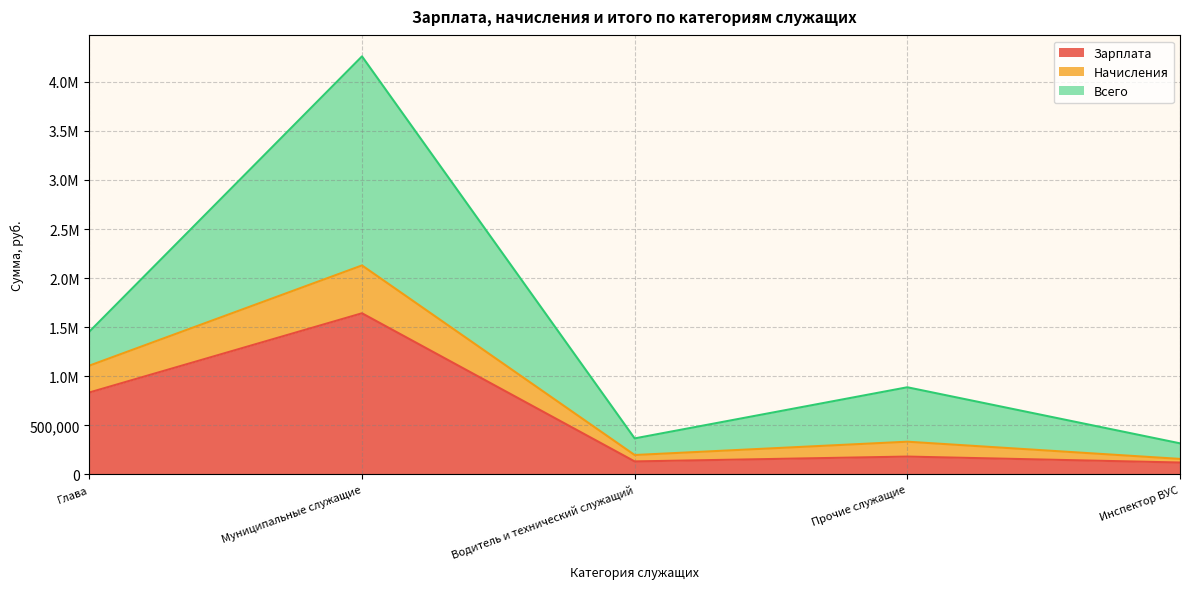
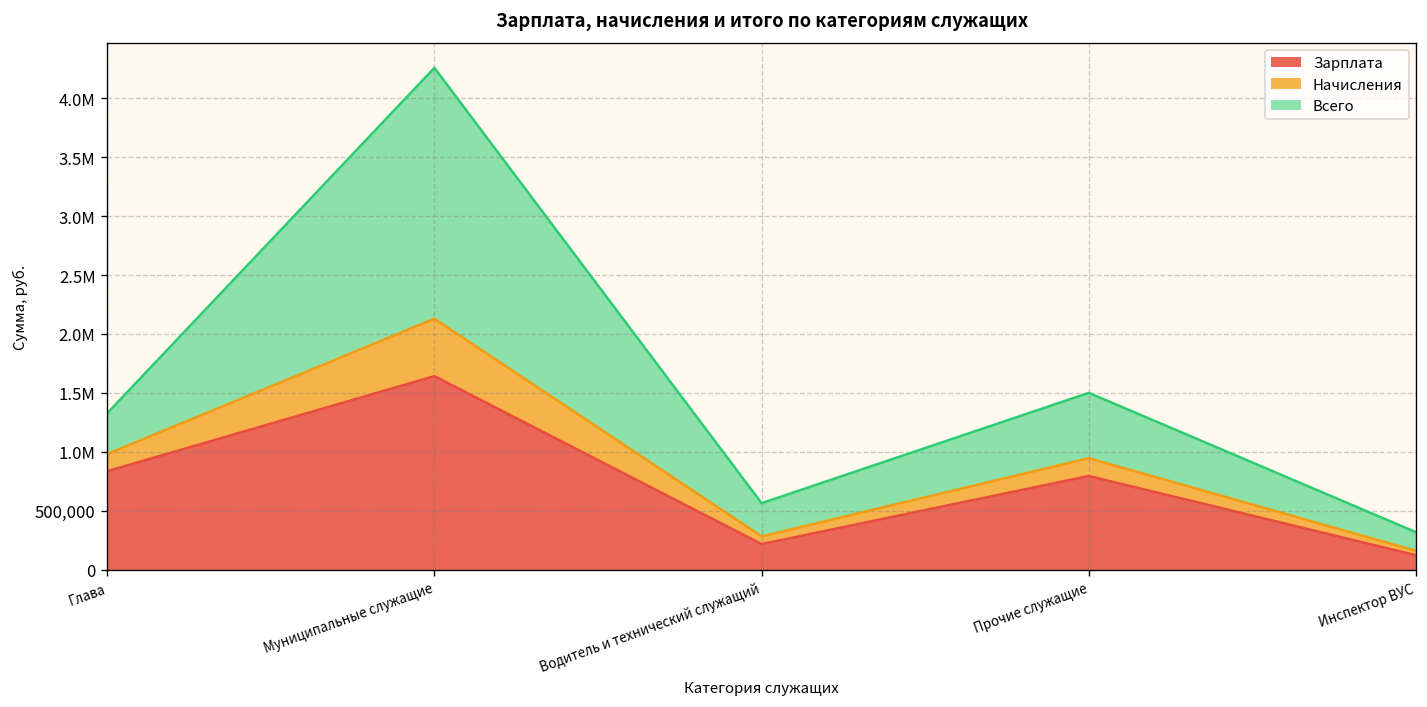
  {
    "Зарплата": {
      "Глава": "800,000",
      "Муниципальные служащие": "1,600,000",
-     "Водитель и технический служащий": "100,000",
-     "Прочие служащие": "200,000",
+     "Водитель и технический служащий": "200,000",
+     "Прочие служащие": "800,000",
      "Инспектор ВУС": "100,000"
    },
    "Начисления": {
-     "Глава": "300,000",
+     "Глава": "100,000",
      "Муниципальные служащие": "500,000",
      "Водитель и технический служащий": "100,000",
      "Прочие служащие": "200,000",
      "Инспектор ВУС": "0"
    },
    "Всего": {
      "Глава": "300,000",
      "Муниципальные служащие": "2,100,000",
-     "Водитель и технический служащий": "200,000",
+     "Водитель и технический служащий": "300,000",
      "Прочие служащие": "600,000",
      "Инспектор ВУС": "200,000"
    }
  }
